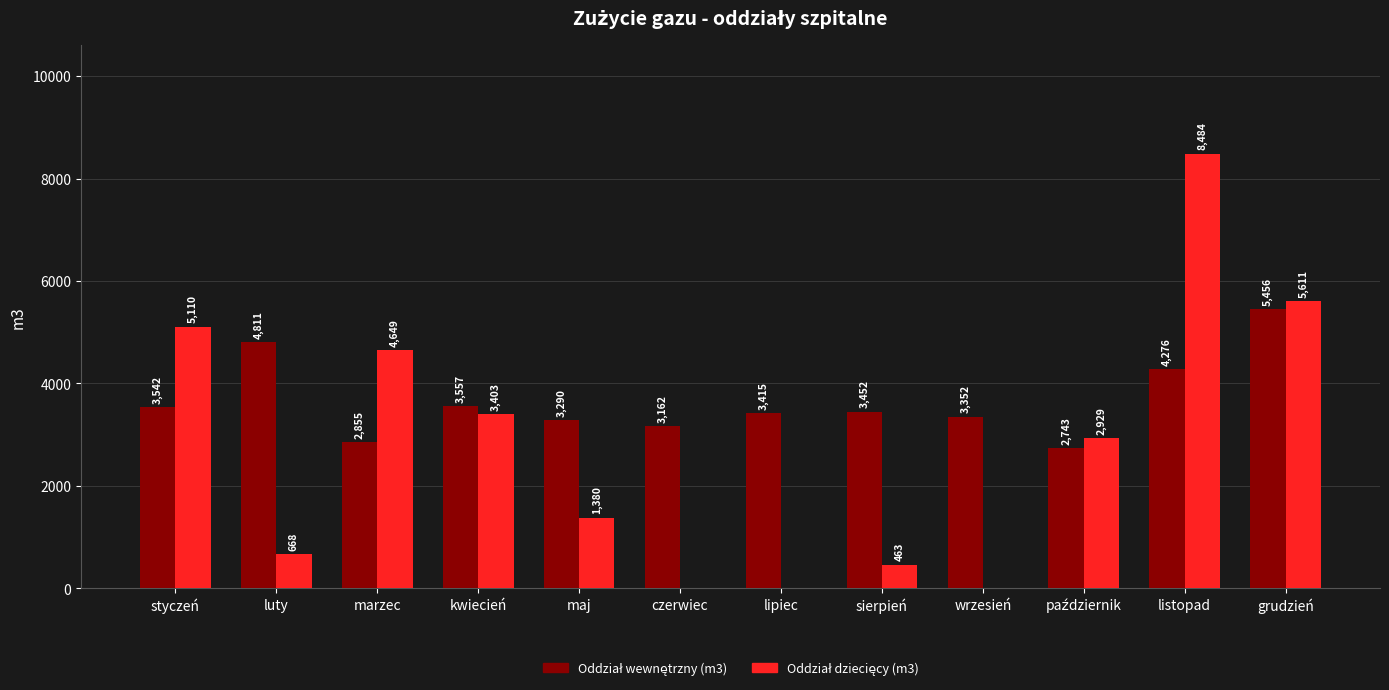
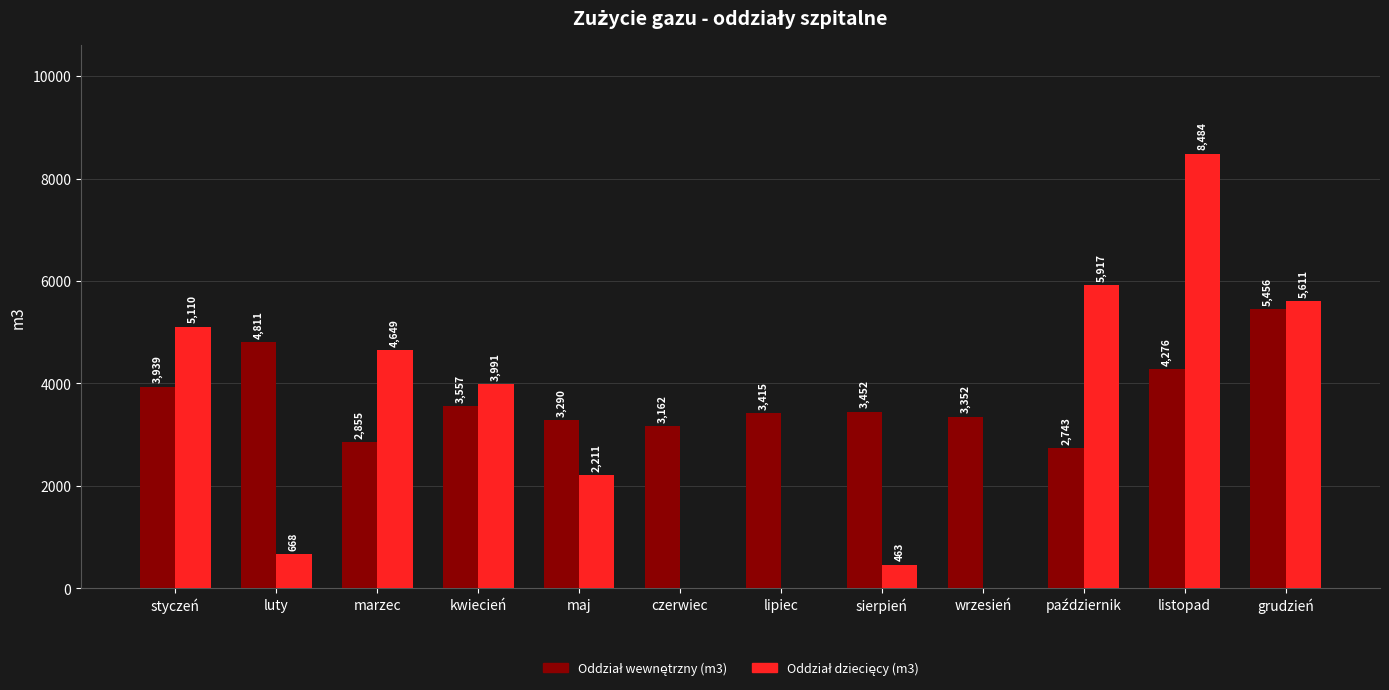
  {
    "Oddział wewnętrzny (m3)": {
-     "styczeń": "3,542",
+     "styczeń": "3,939",
      "luty": "4,811",
      "marzec": "2,855",
      "kwiecień": "3,557",
      "maj": "3,290",
      "czerwiec": "3,162",
      "lipiec": "3,415",
      "sierpień": "3,452",
      "wrzesień": "3,352",
      "październik": "2,743",
      "listopad": "4,276",
      "grudzień": "5,456"
    },
    "Oddział dziecięcy (m3)": {
      "styczeń": "5,110",
      "luty": "668",
      "marzec": "4,649",
-     "kwiecień": "3,403",
-     "maj": "1,380",
+     "kwiecień": "3,991",
+     "maj": "2,211",
      "sierpień": "463",
-     "październik": "2,929",
+     "październik": "5,917",
      "listopad": "8,484",
      "grudzień": "5,611"
    }
  }
